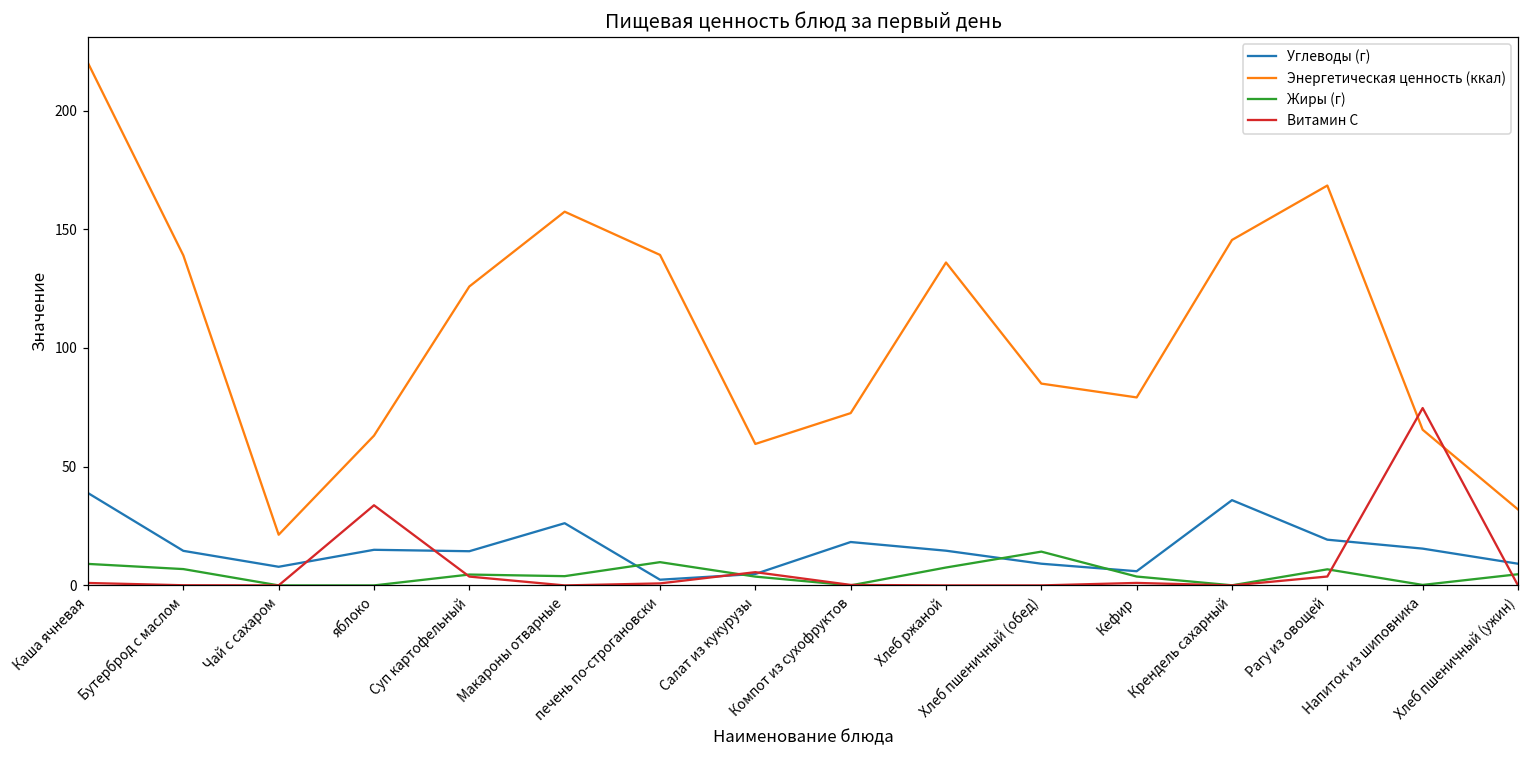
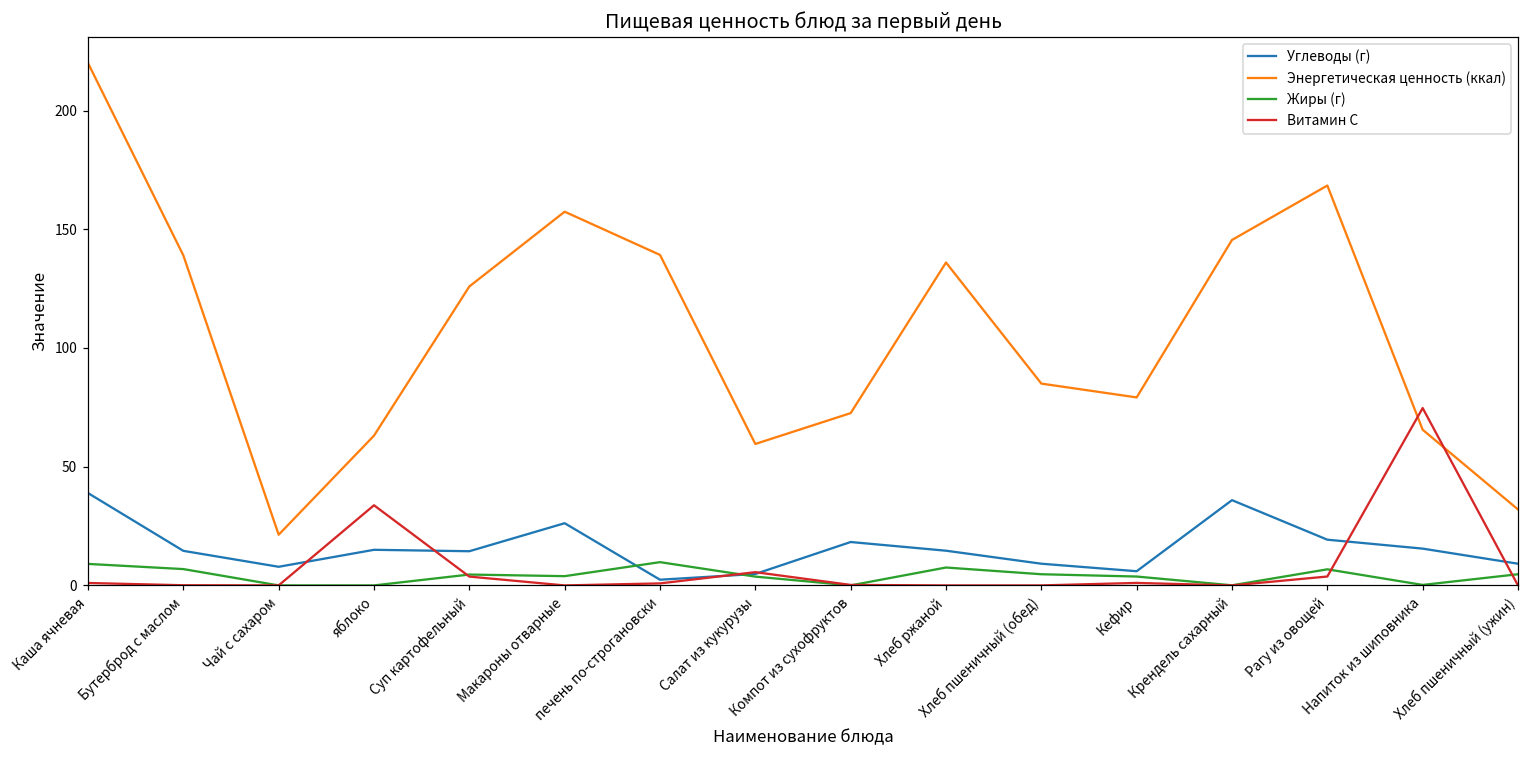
  {
    "Углеводы (г)": {
      "Каша ячневая": 39,
      "Бутерброд с маслом": 15,
      "Чай с сахаром": 8,
      "яблоко": 15,
      "Суп картофельный": 14,
      "Макароны отварные": 26,
      "печень по-строгановски": 2,
      "Компот из сухофруктов": 18,
      "Хлеб ржаной": 15,
      "Хлеб пшеничный (обед)": 9,
      "Кефир": 6,
      "Крендель сахарный": 36,
      "Рагу из овощей": 19,
      "Напиток из шиповника": 16,
      "Хлеб пшеничный (ужин)": 9
    },
    "Энергетическая ценность (ккал)": {
      "Каша ячневая": 220,
      "Бутерброд с маслом": 139,
      "Чай с сахаром": 21,
      "яблоко": 63,
      "Суп картофельный": 126,
      "Макароны отварные": 157,
      "печень по-строгановски": 139,
      "Салат из кукурузы": 60,
      "Компот из сухофруктов": 73,
      "Хлеб ржаной": 136,
      "Хлеб пшеничный (обед)": 85,
      "Кефир": 79,
      "Крендель сахарный": 146,
      "Рагу из овощей": 168,
      "Напиток из шиповника": 66,
      "Хлеб пшеничный (ужин)": 32
    },
    "Жиры (г)": {
      "Каша ячневая": 9,
      "Бутерброд с маслом": 7,
      "яблоко": 0,
      "Макароны отварные": 4,
      "печень по-строгановски": 10,
      "Хлеб ржаной": 8,
-     "Хлеб пшеничный (обед)": 14,
+     "Хлеб пшеничный (обед)": 5,
      "Кефир": 4,
      "Рагу из овощей": 7,
      "Напиток из шиповника": 0,
      "Хлеб пшеничный (ужин)": 5
    },
    "Витамин С": {
      "Каша ячневая": 1,
      "Бутерброд с маслом": 0,
      "яблоко": 34,
      "Макароны отварные": 0,
      "печень по-строгановски": 1,
      "Хлеб ржаной": 0,
      "Хлеб пшеничный (обед)": 0,
      "Кефир": 1,
      "Рагу из овощей": 4,
      "Напиток из шиповника": 75,
      "Хлеб пшеничный (ужин)": 0
    }
  }
